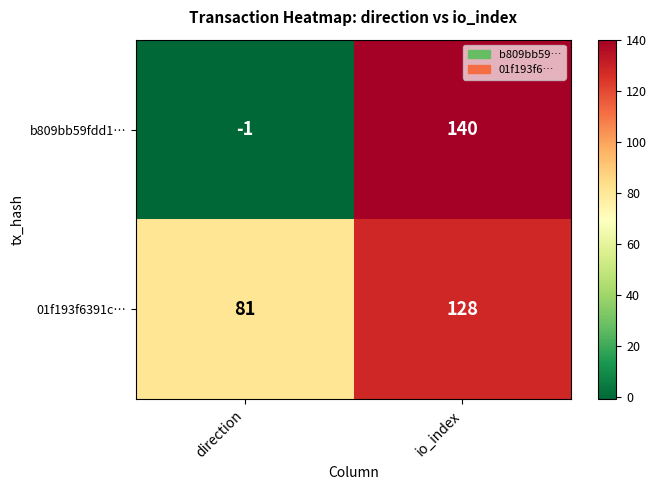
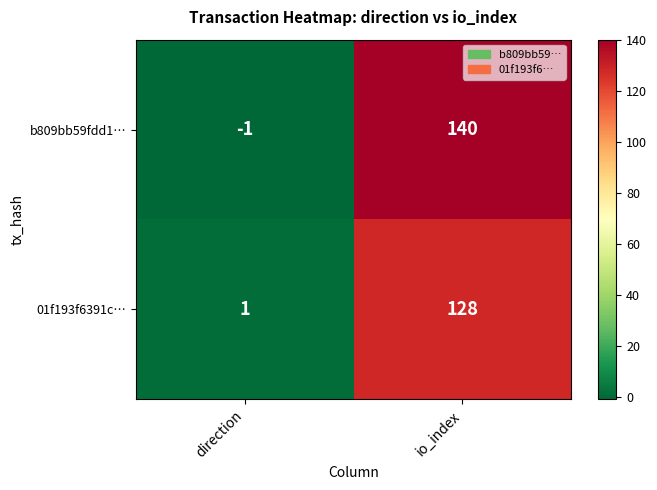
  {
    "b809bb59fdd1…": {
      "direction": -1,
      "io_index": 140
    },
    "01f193f6391c…": {
-     "direction": 81,
+     "direction": 1,
      "io_index": 128
    }
  }
